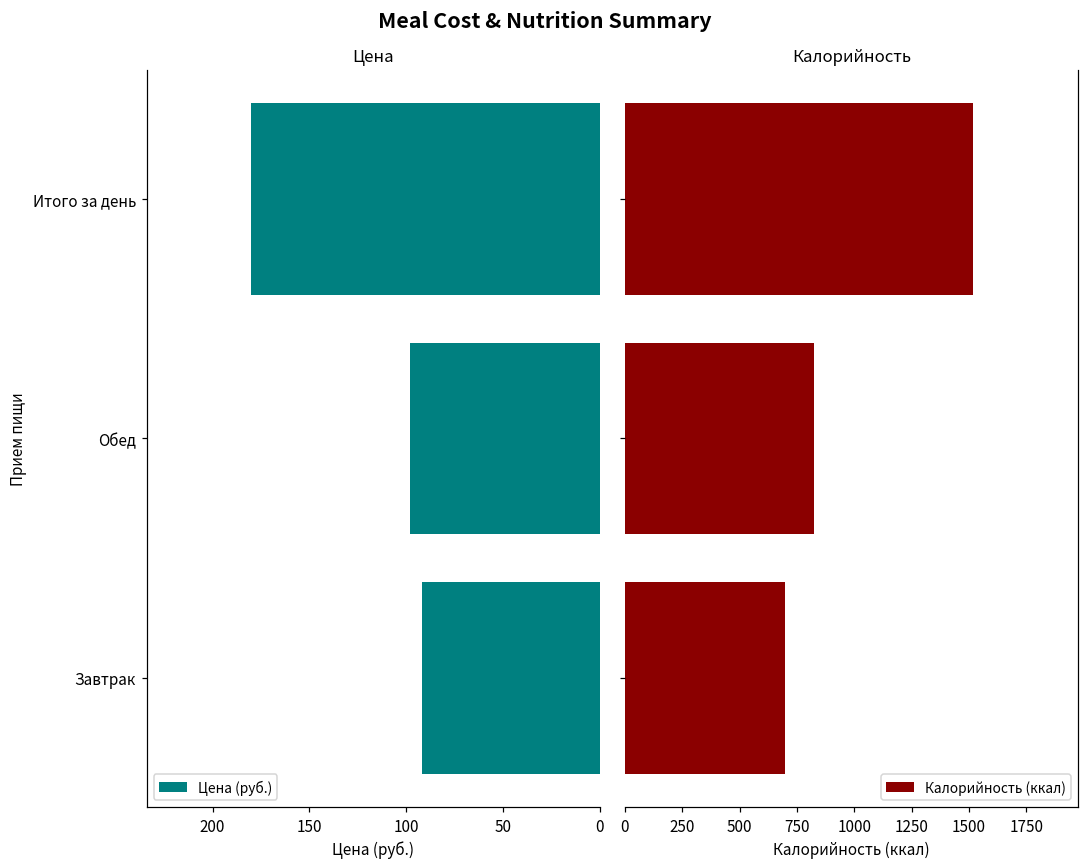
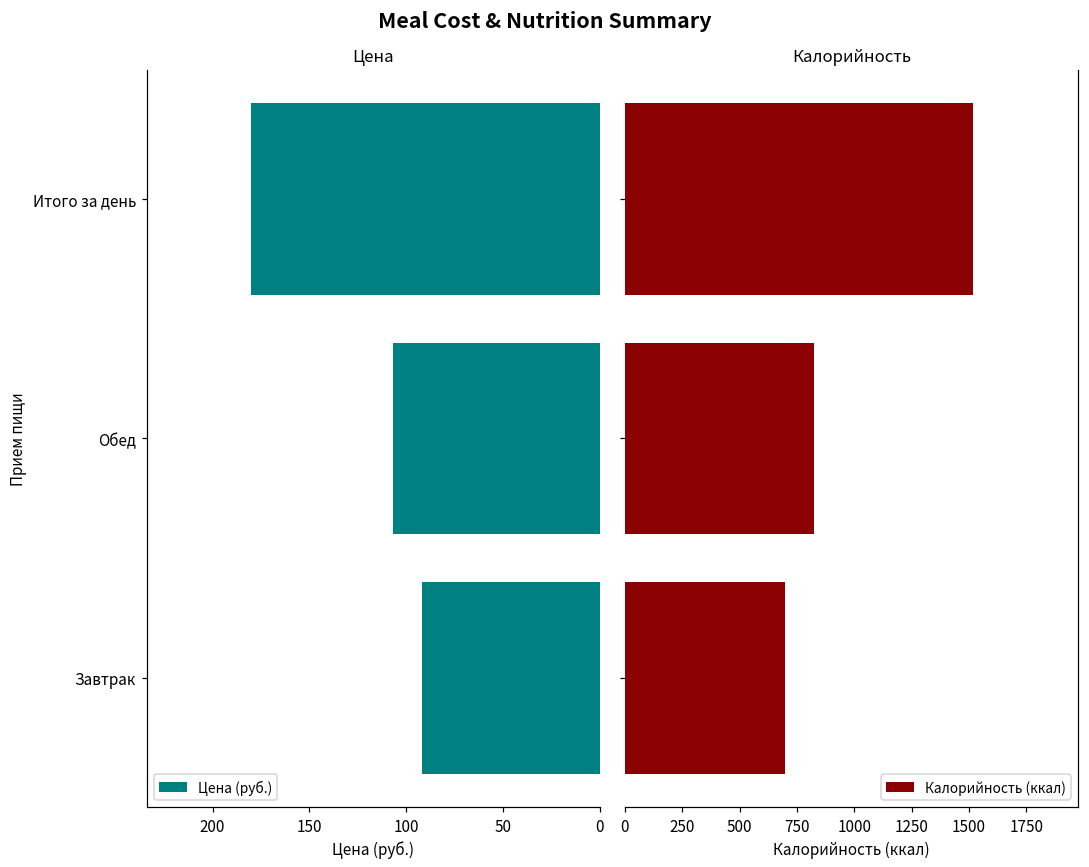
  {
    "Цена": {
      "Итого за день": 180,
-     "Обед": 98,
+     "Обед": 107,
      "Завтрак": 92
    }
  }
